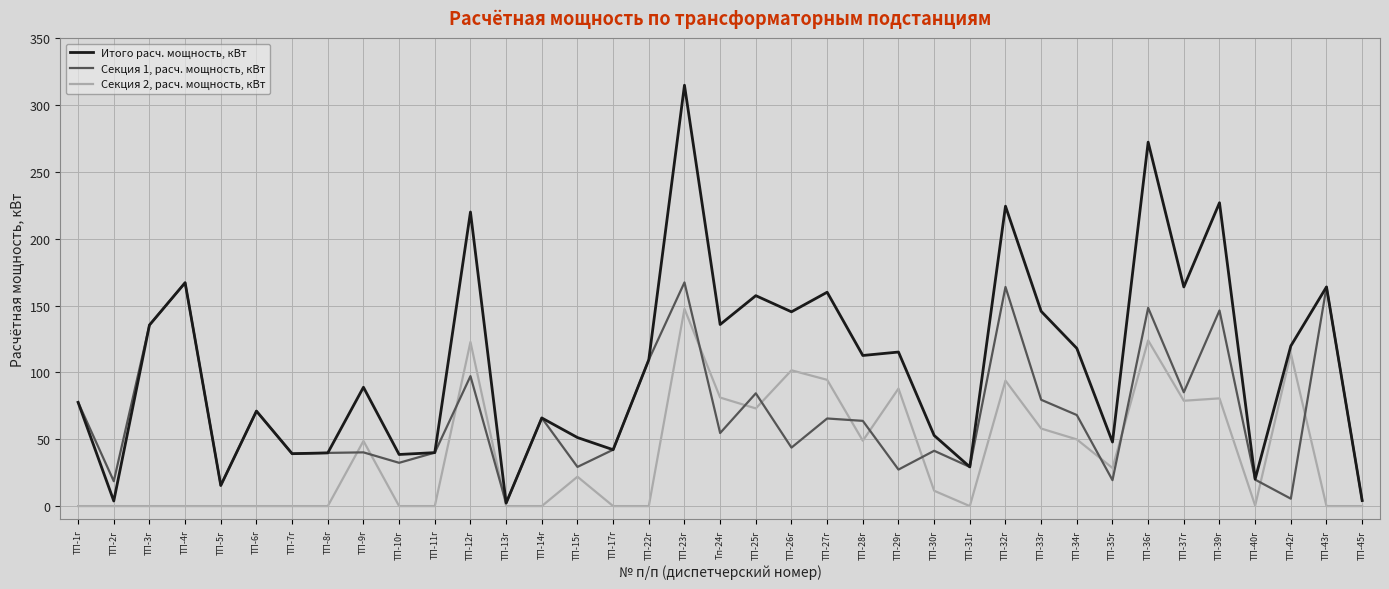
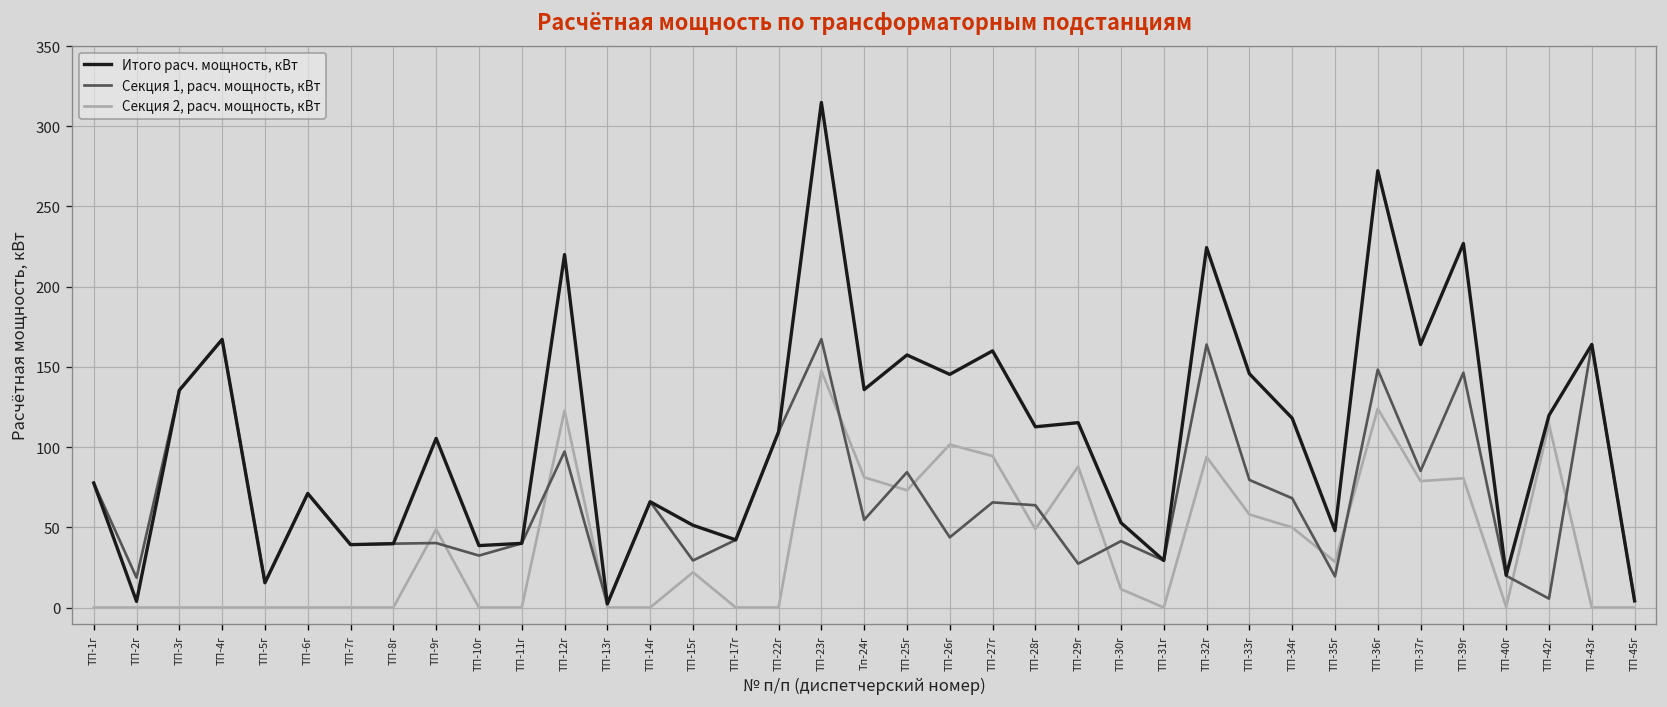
  {
    "Итого расч. мощность, кВт": {
      "ТП-2г": 4,
-     "ТП-9г": 89,
+     "ТП-9г": 105,
      "ТП-10г": 39,
      "ТП-12г": 220,
      "ТП-15г": 51,
      "ТП-23г": 315,
      "Тп-24г": 136,
      "ТП-25г": 157,
      "ТП-26г": 145,
      "ТП-27г": 160,
      "ТП-28г": 113,
      "ТП-29г": 115,
      "ТП-30г": 53,
      "ТП-32г": 224,
      "ТП-33г": 146,
      "ТП-34г": 118,
      "ТП-35г": 48,
      "ТП-36г": 272,
      "ТП-37г": 164,
      "ТП-39г": 227,
      "ТП-42г": 120
    },
    "Секция 1, расч. мощность, кВт": {
      "ТП-2г": 19,
      "ТП-9г": 40,
      "ТП-10г": 32,
      "ТП-12г": 97,
      "ТП-15г": 29,
      "ТП-23г": 167,
      "Тп-24г": 55,
      "ТП-25г": 84,
      "ТП-26г": 44,
      "ТП-27г": 66,
      "ТП-28г": 64,
      "ТП-29г": 27,
      "ТП-30г": 41,
      "ТП-32г": 164,
      "ТП-33г": 80,
      "ТП-34г": 68,
      "ТП-35г": 19,
      "ТП-36г": 148,
      "ТП-37г": 85,
      "ТП-39г": 146,
      "ТП-42г": 6
    },
    "Секция 2, расч. мощность, кВт": {
      "ТП-1г": 0,
      "ТП-2г": 0,
      "ТП-3г": 0,
      "ТП-4г": 0,
      "ТП-5г": 0,
      "ТП-6г": 0,
      "ТП-7г": 0,
      "ТП-8г": 0,
      "ТП-9г": 49,
      "ТП-10г": 0,
      "ТП-11г": 0,
      "ТП-12г": 123,
      "ТП-13г": 0,
      "ТП-14г": 0,
      "ТП-15г": 22,
      "ТП-17г": 0,
      "ТП-22г": 0,
      "ТП-23г": 148,
      "Тп-24г": 81,
      "ТП-25г": 73,
      "ТП-26г": 102,
      "ТП-27г": 94,
      "ТП-28г": 49,
      "ТП-29г": 88,
      "ТП-30г": 11,
      "ТП-31г": 0,
      "ТП-32г": 94,
      "ТП-33г": 58,
      "ТП-34г": 50,
      "ТП-35г": 29,
      "ТП-36г": 124,
      "ТП-37г": 79,
      "ТП-39г": 81,
      "ТП-40г": 0,
      "ТП-42г": 114,
      "ТП-43г": 0,
      "ТП-45г": 0
    }
  }
